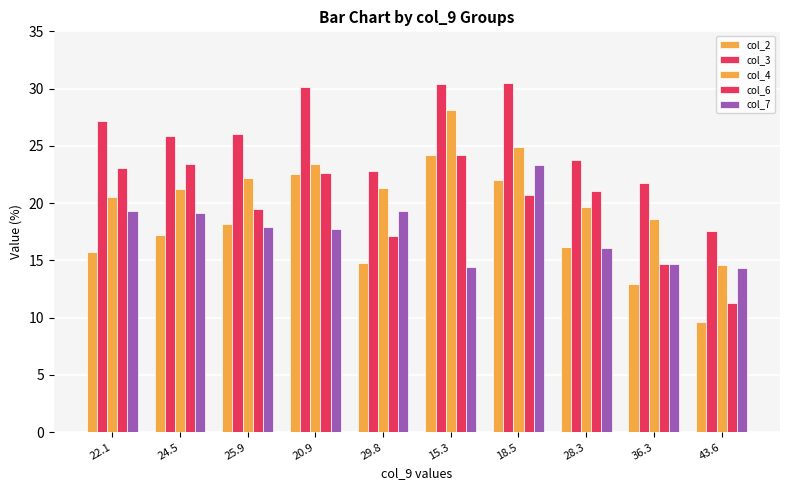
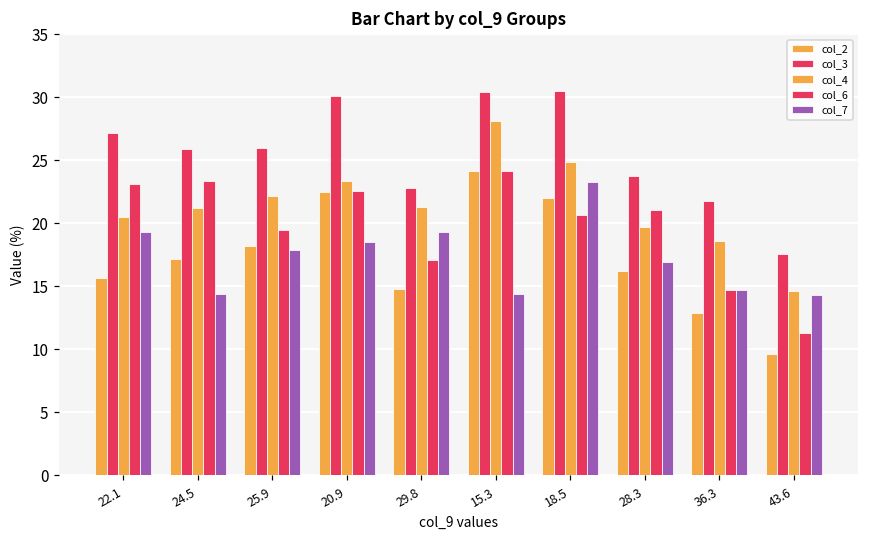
  {
    "col_7": {
      "22.1": 19.3,
-     "24.5": 19.1,
+     "24.5": 14.4,
      "25.9": 17.9,
-     "20.9": 17.7,
+     "20.9": 18.5,
      "29.8": 19.3,
      "15.3": 14.4,
      "18.5": 23.3,
-     "28.3": 16.1,
+     "28.3": 16.9,
      "36.3": 14.7,
      "43.6": 14.3
    }
  }
